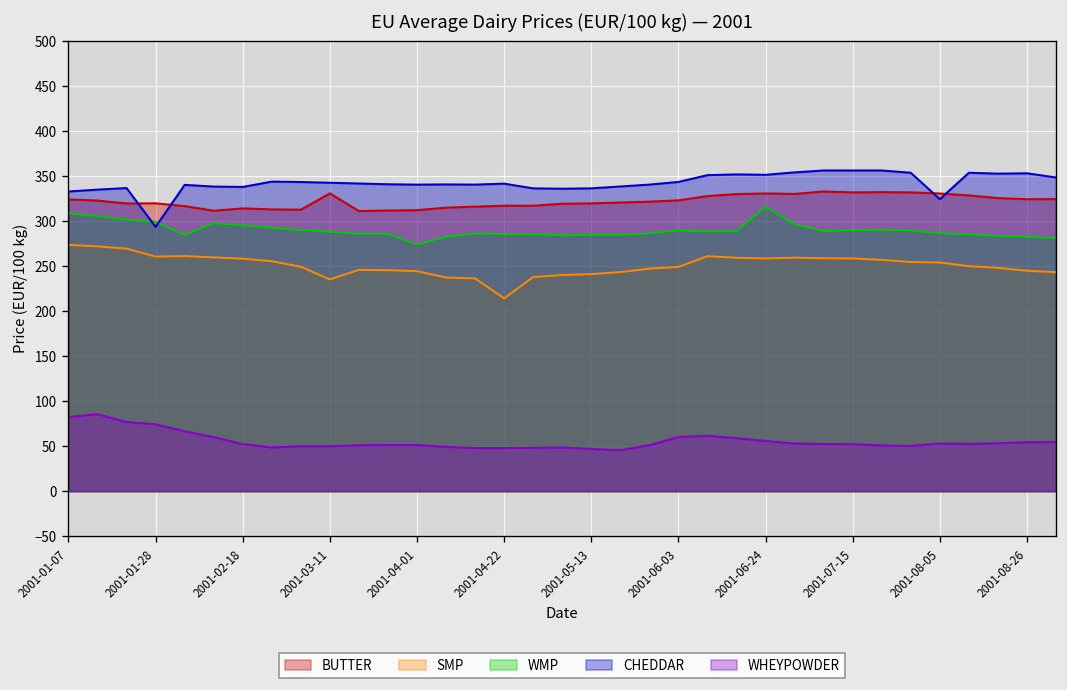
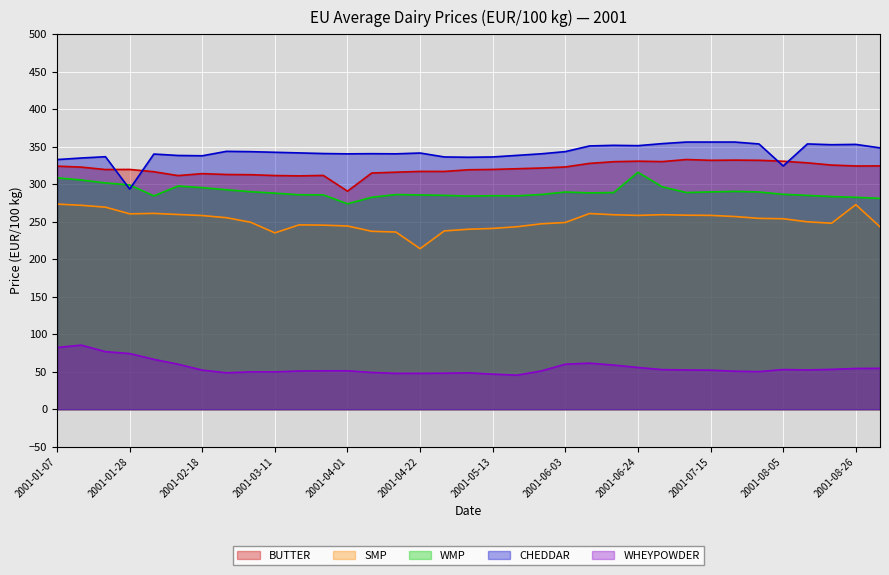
  {
    "BUTTER": {
      "2001-01-07": 320,
      "2001-01-28": 320,
      "2001-02-18": 310,
-     "2001-03-11": 330,
-     "2001-04-01": 310,
+     "2001-03-11": 310,
+     "2001-04-01": 290,
      "2001-04-22": 320,
      "2001-05-13": 320,
      "2001-06-03": 320,
      "2001-06-24": 330,
      "2001-07-15": 330,
      "2001-08-05": 330,
      "2001-08-26": 320
    },
    "SMP": {
      "2001-01-07": 270,
      "2001-01-28": 260,
      "2001-02-18": 260,
      "2001-03-11": 240,
      "2001-04-01": 240,
      "2001-04-22": 210,
      "2001-05-13": 240,
      "2001-06-03": 250,
      "2001-06-24": 260,
      "2001-07-15": 260,
      "2001-08-05": 250,
-     "2001-08-26": 240
+     "2001-08-26": 270
    },
    "WMP": {
      "2001-01-07": 310,
      "2001-01-28": 300,
      "2001-02-18": 300,
      "2001-03-11": 290,
      "2001-04-01": 270,
      "2001-04-22": 290,
      "2001-05-13": 280,
      "2001-06-03": 290,
      "2001-06-24": 320,
      "2001-07-15": 290,
      "2001-08-05": 290,
      "2001-08-26": 280
    },
    "CHEDDAR": {
      "2001-01-07": 330,
      "2001-01-28": 290,
      "2001-02-18": 340,
      "2001-03-11": 340,
      "2001-04-01": 340,
      "2001-04-22": 340,
      "2001-05-13": 340,
      "2001-06-03": 340,
      "2001-06-24": 350,
      "2001-07-15": 360,
      "2001-08-05": 320,
      "2001-08-26": 350
    },
    "WHEYPOWDER": {
      "2001-01-07": 80,
      "2001-01-28": 70,
      "2001-02-18": 50,
      "2001-03-11": 50,
      "2001-04-01": 50,
      "2001-04-22": 50,
      "2001-05-13": 50,
      "2001-06-03": 60,
      "2001-06-24": 60,
      "2001-07-15": 50,
      "2001-08-05": 50,
      "2001-08-26": 50
    }
  }
